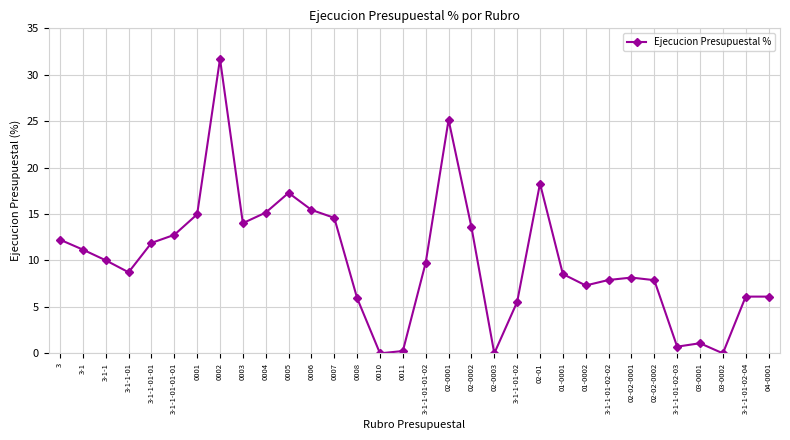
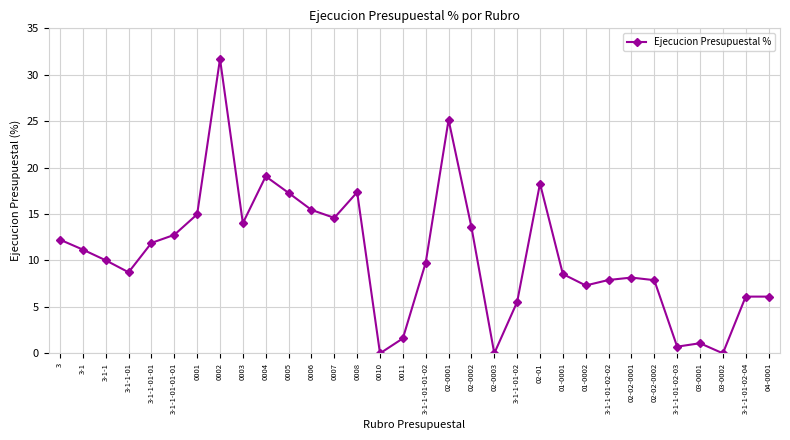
  {
    "3": 12,
    "3-1": 11,
    "3-1-1": 10,
    "3-1-1-01": 9,
    "3-1-1-01-01": 12,
    "3-1-1-01-01-01": 13,
    "0001": 15,
    "0002": 32,
    "0003": 14,
-   "0004": 15,
+   "0004": 19,
    "0005": 17,
    "0006": 15,
    "0007": 15,
-   "0008": 6,
+   "0008": 17,
    "0010": 0,
-   "0011": 0,
+   "0011": 2,
    "3-1-1-01-01-02": 10,
    "02-0001": 25,
    "02-0002": 14,
    "02-0003": 0,
    "3-1-1-01-02": 6,
    "02-01": 18,
    "01-0001": 9,
    "01-0002": 7,
    "3-1-1-01-02-02": 8,
    "02-02-0001": 8,
    "02-02-0002": 8,
    "3-1-1-01-02-03": 1,
    "03-0001": 1,
    "03-0002": 0,
    "3-1-1-01-02-04": 6,
    "04-0001": 6
  }
